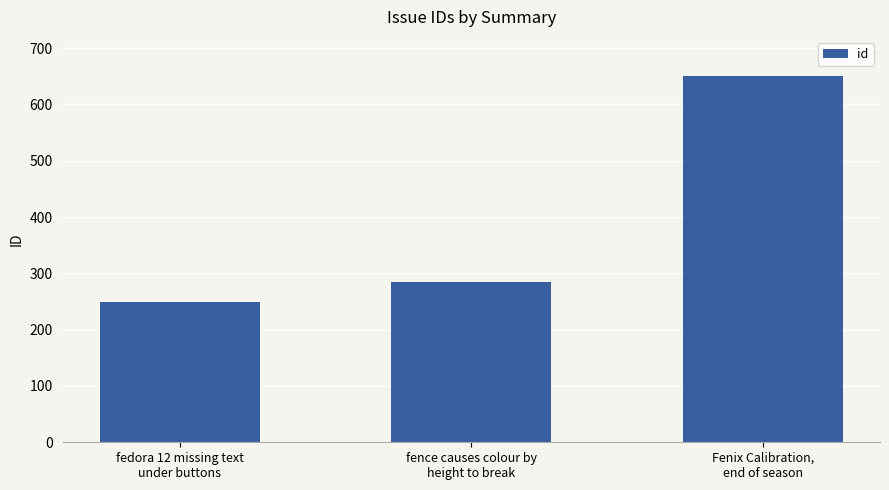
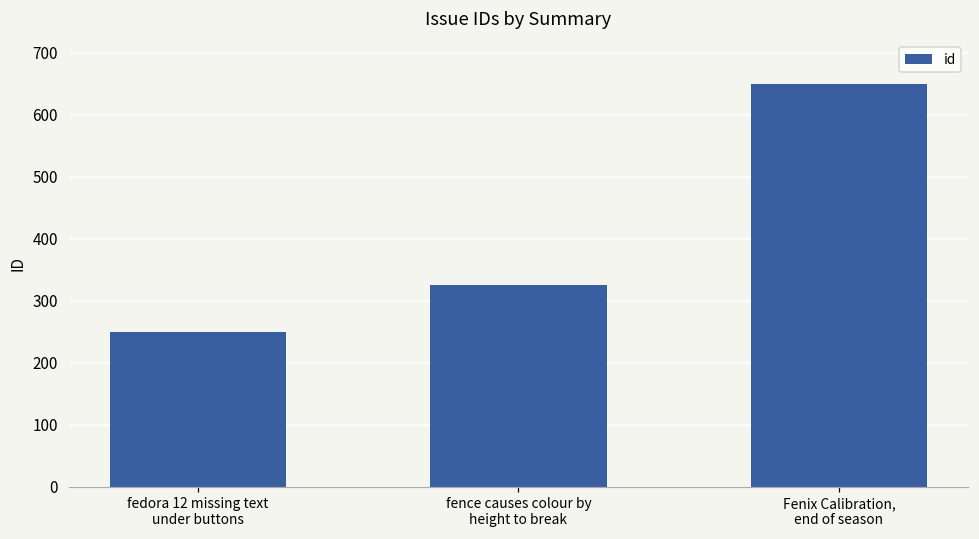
  {
    "fedora 12 missing text under buttons": 250,
-   "fence causes colour by height to break": 290,
+   "fence causes colour by height to break": 330,
    "Fenix Calibration, end of season": 650
  }
